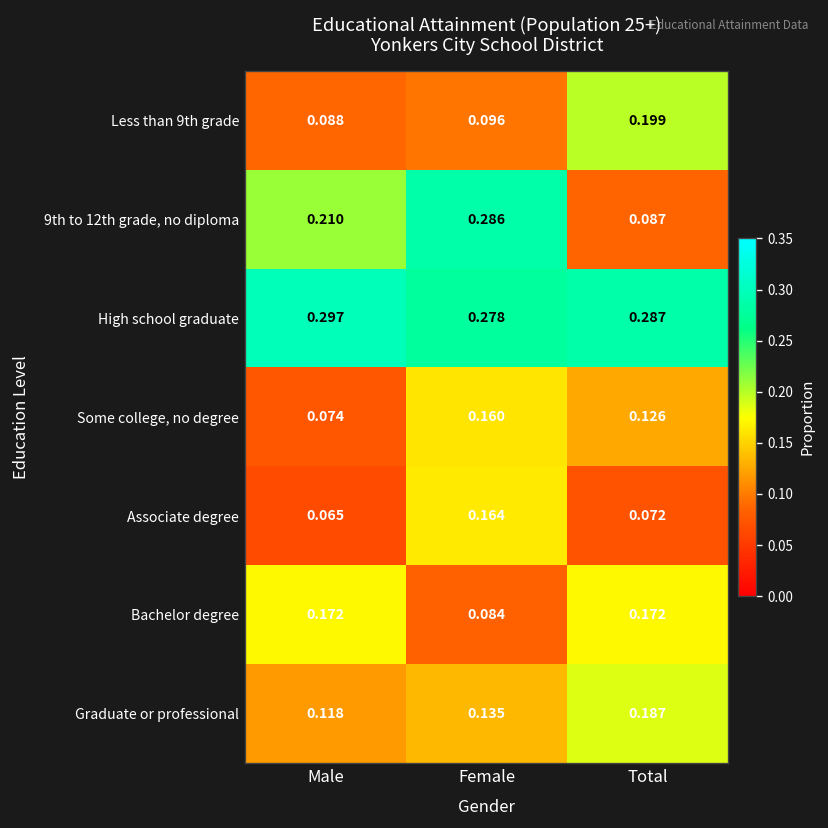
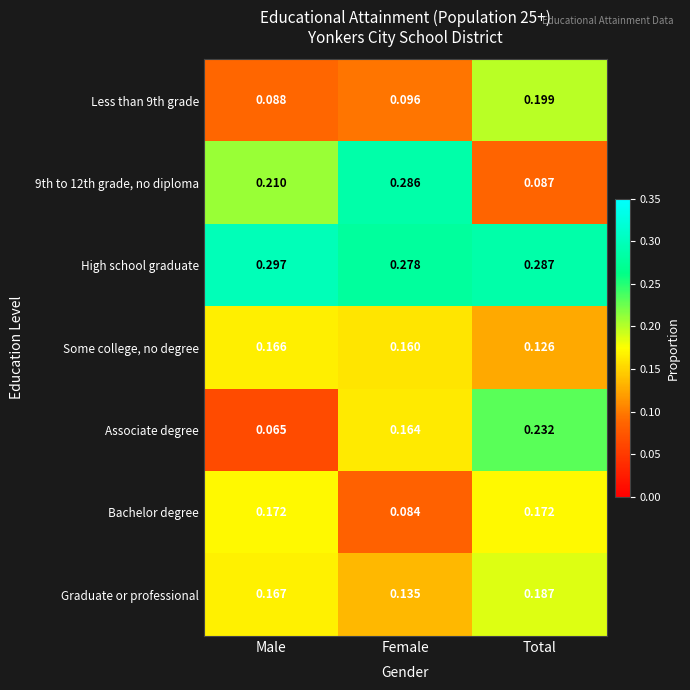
  {
    "Less than 9th grade": {
      "Male": 0.088,
      "Female": 0.096,
      "Total": 0.199
    },
    "9th to 12th grade, no diploma": {
      "Male": 0.210,
      "Female": 0.286,
      "Total": 0.087
    },
    "High school graduate": {
      "Male": 0.297,
      "Female": 0.278,
      "Total": 0.287
    },
    "Some college, no degree": {
-     "Male": 0.074,
+     "Male": 0.166,
      "Female": 0.160,
      "Total": 0.126
    },
    "Associate degree": {
      "Male": 0.065,
      "Female": 0.164,
-     "Total": 0.072
+     "Total": 0.232
    },
    "Bachelor degree": {
      "Male": 0.172,
      "Female": 0.084,
      "Total": 0.172
    },
    "Graduate or professional": {
-     "Male": 0.118,
+     "Male": 0.167,
      "Female": 0.135,
      "Total": 0.187
    }
  }
